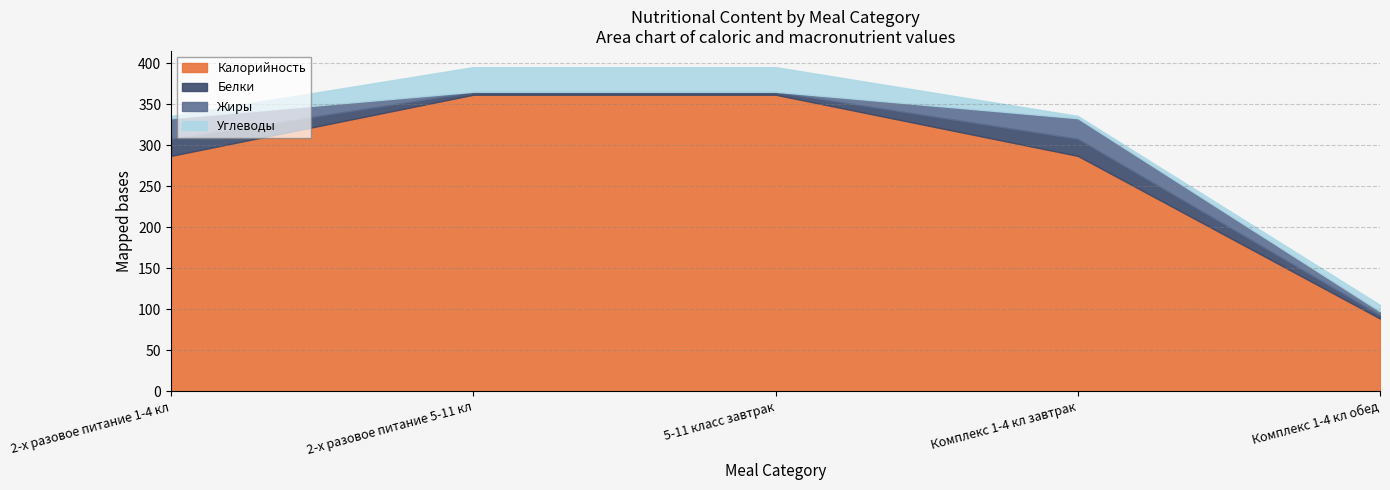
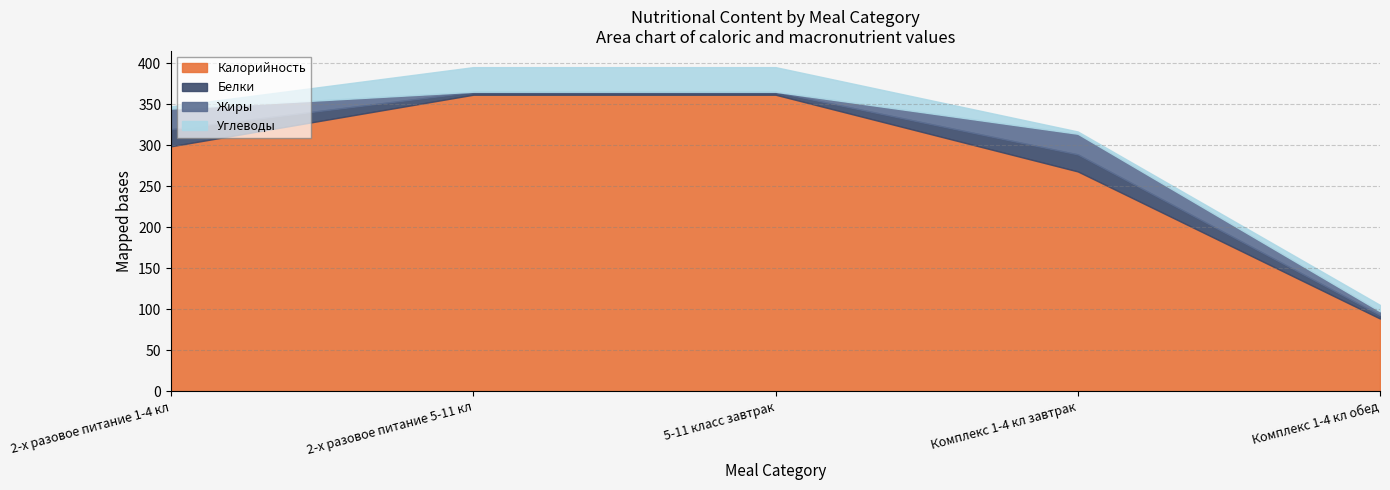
  {
    "Калорийность": {
-     "2-х разовое питание 1-4 кл": 290,
+     "2-х разовое питание 1-4 кл": 300,
      "2-х разовое питание 5-11 кл": 360,
      "5-11 класс завтрак": 360,
-     "Комплекс 1-4 кл завтрак": 290,
+     "Комплекс 1-4 кл завтрак": 270,
      "Комплекс 1-4 кл обед": 90
    },
    "Белки": {
      "2-х разовое питание 1-4 кл": 20,
      "Комплекс 1-4 кл завтрак": 20,
      "Комплекс 1-4 кл обед": 0
    },
    "Жиры": {
      "Комплекс 1-4 кл обед": 0
    },
    "Углеводы": {
      "2-х разовое питание 5-11 кл": 30,
      "5-11 класс завтрак": 30,
      "Комплекс 1-4 кл обед": 10
    }
  }
